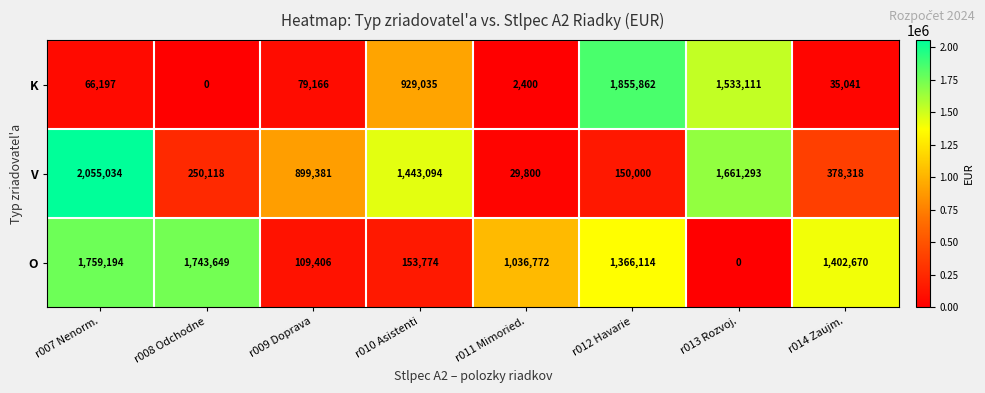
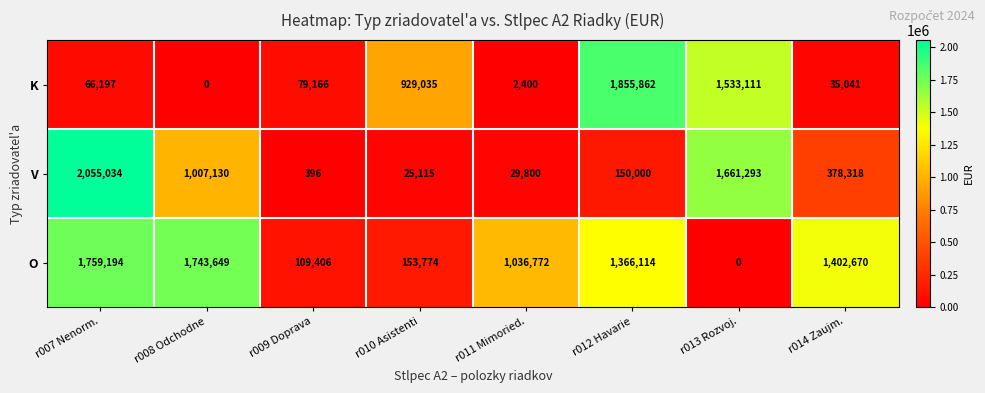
  {
    "K": {
      "r007 Nenorm.": "66,197",
      "r008 Odchodne": "0",
      "r009 Doprava": "79,166",
      "r010 Asistenti": "929,035",
      "r011 Mimoried.": "2,400",
      "r012 Havarie": "1,855,862",
      "r013 Rozvoj.": "1,533,111",
      "r014 Zaujm.": "35,041"
    },
    "V": {
      "r007 Nenorm.": "2,055,034",
-     "r008 Odchodne": "250,118",
-     "r009 Doprava": "899,381",
-     "r010 Asistenti": "1,443,094",
+     "r008 Odchodne": "1,007,130",
+     "r009 Doprava": "396",
+     "r010 Asistenti": "25,115",
      "r011 Mimoried.": "29,800",
      "r012 Havarie": "150,000",
      "r013 Rozvoj.": "1,661,293",
      "r014 Zaujm.": "378,318"
    },
    "O": {
      "r007 Nenorm.": "1,759,194",
      "r008 Odchodne": "1,743,649",
      "r009 Doprava": "109,406",
      "r010 Asistenti": "153,774",
      "r011 Mimoried.": "1,036,772",
      "r012 Havarie": "1,366,114",
      "r013 Rozvoj.": "0",
      "r014 Zaujm.": "1,402,670"
    }
  }
